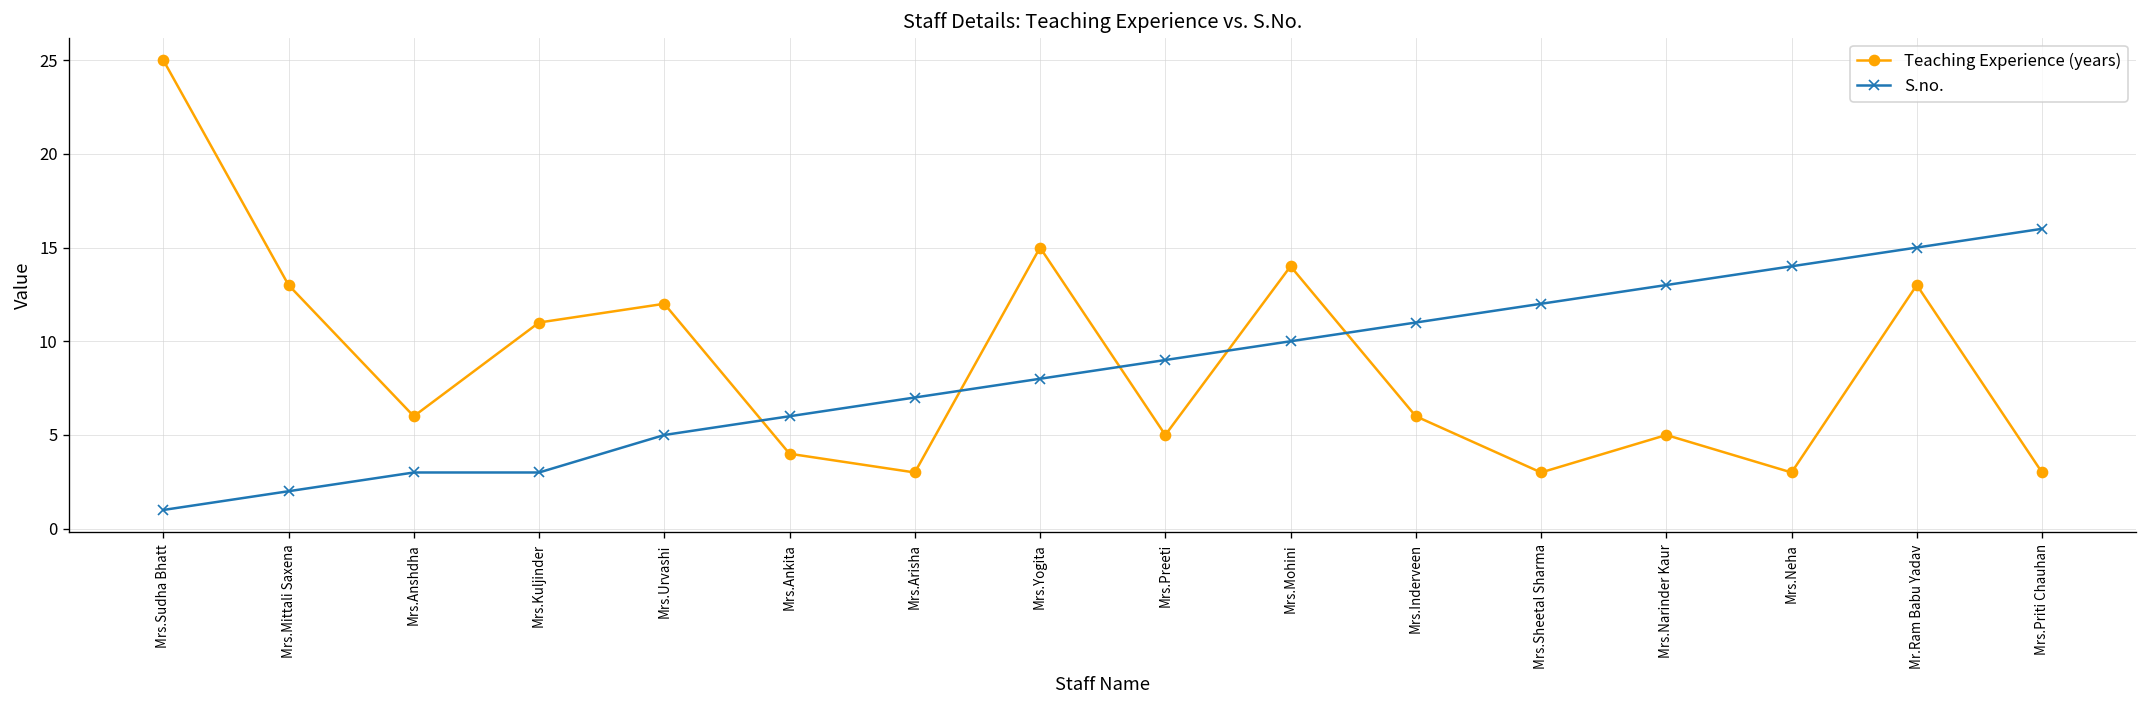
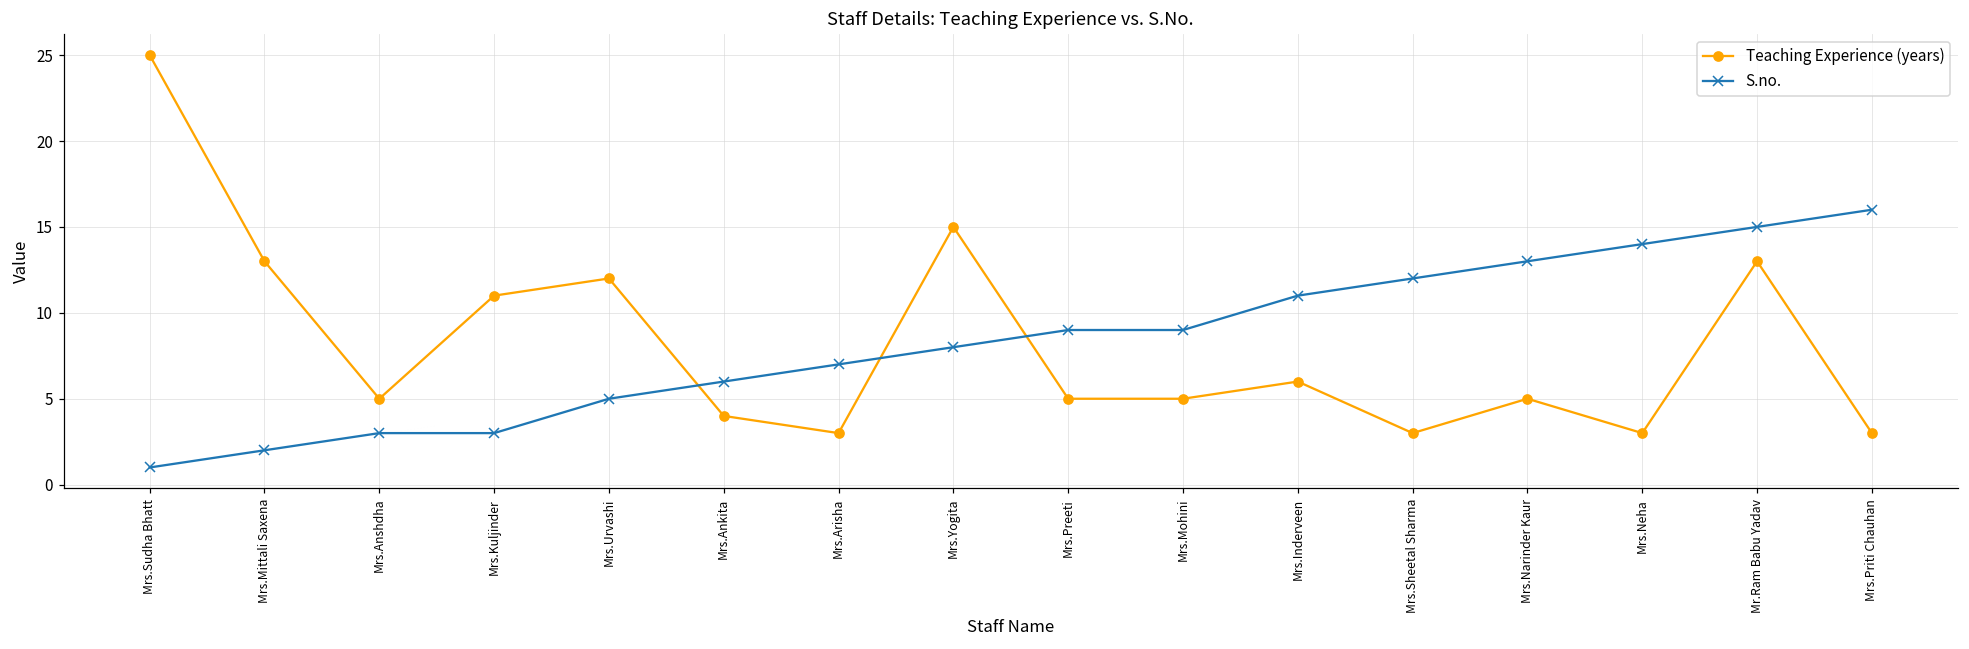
  {
    "Teaching Experience (years)": {
      "Mrs.Sudha Bhatt": 25,
      "Mrs.Mittali Saxena": 13,
-     "Mrs.Anshdha": 6,
+     "Mrs.Anshdha": 5,
      "Mrs.Kuljinder": 11,
      "Mrs.Urvashi": 12,
      "Mrs.Ankita": 4,
      "Mrs.Arisha": 3,
      "Mrs.Yogita": 15,
      "Mrs.Preeti": 5,
-     "Mrs.Mohini": 14,
+     "Mrs.Mohini": 5,
      "Mrs.Inderveen": 6,
      "Mrs.Sheetal Sharma": 3,
      "Mrs.Narinder Kaur": 5,
      "Mrs.Neha": 3,
      "Mr.Ram Babu Yadav": 13,
      "Mrs.Priti Chauhan": 3
    },
    "S.no.": {
      "Mrs.Sudha Bhatt": 1,
      "Mrs.Mittali Saxena": 2,
      "Mrs.Anshdha": 3,
      "Mrs.Kuljinder": 3,
      "Mrs.Urvashi": 5,
      "Mrs.Ankita": 6,
      "Mrs.Arisha": 7,
      "Mrs.Yogita": 8,
      "Mrs.Preeti": 9,
-     "Mrs.Mohini": 10,
+     "Mrs.Mohini": 9,
      "Mrs.Inderveen": 11,
      "Mrs.Sheetal Sharma": 12,
      "Mrs.Narinder Kaur": 13,
      "Mrs.Neha": 14,
      "Mr.Ram Babu Yadav": 15,
      "Mrs.Priti Chauhan": 16
    }
  }
